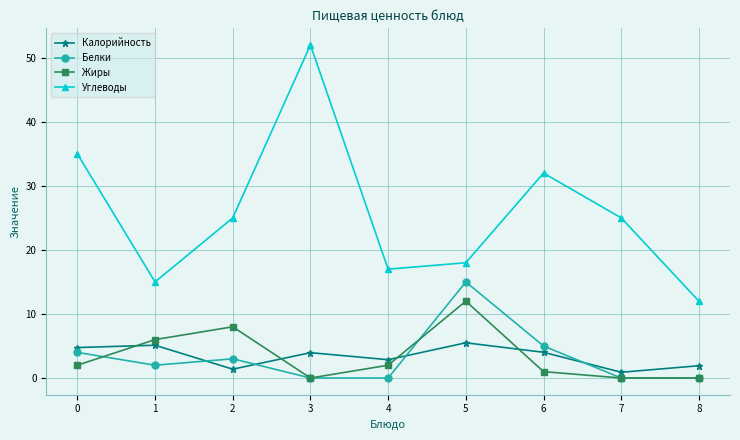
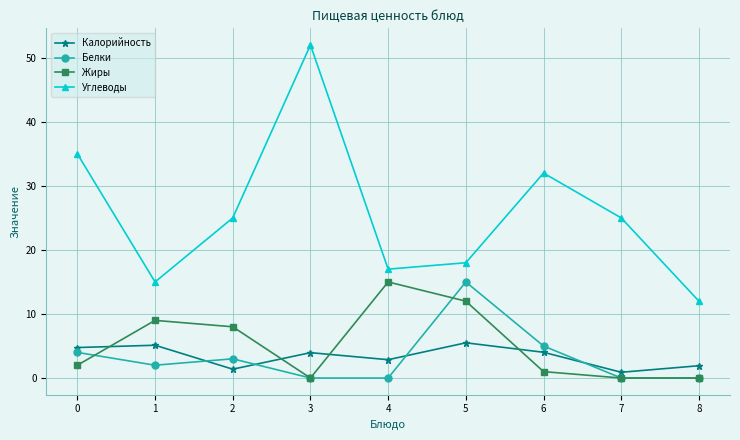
  {
    "Калорийность": {
      "0": 5,
      "1": 5,
      "2": 1,
      "3": 4,
      "4": 3,
      "5": 6,
      "6": 4,
      "7": 1,
      "8": 2
    },
    "Жиры": {
      "0": 2,
-     "1": 6,
+     "1": 9,
      "2": 8,
-     "4": 2,
+     "4": 15,
      "5": 12,
      "6": 1
    }
  }
